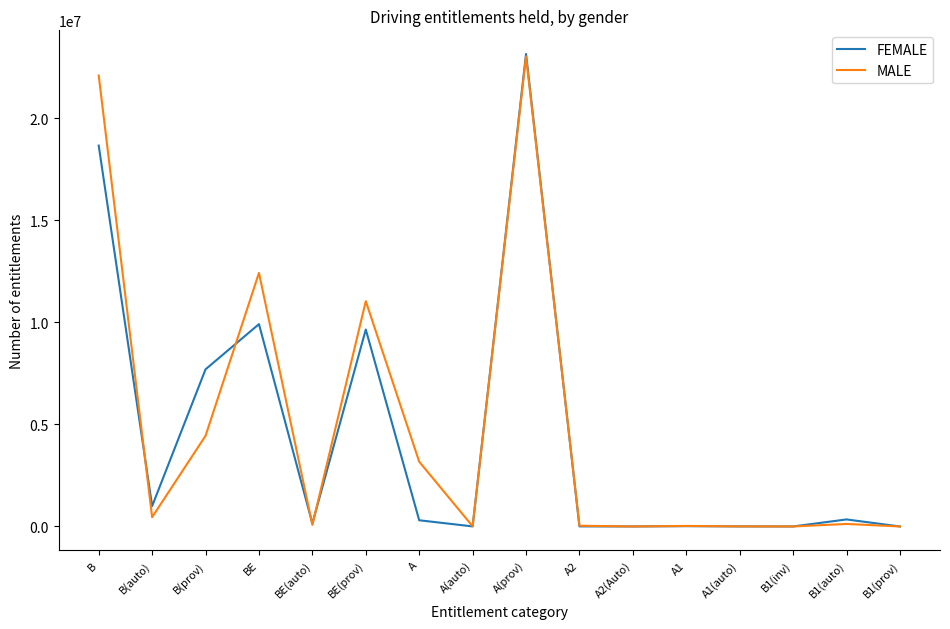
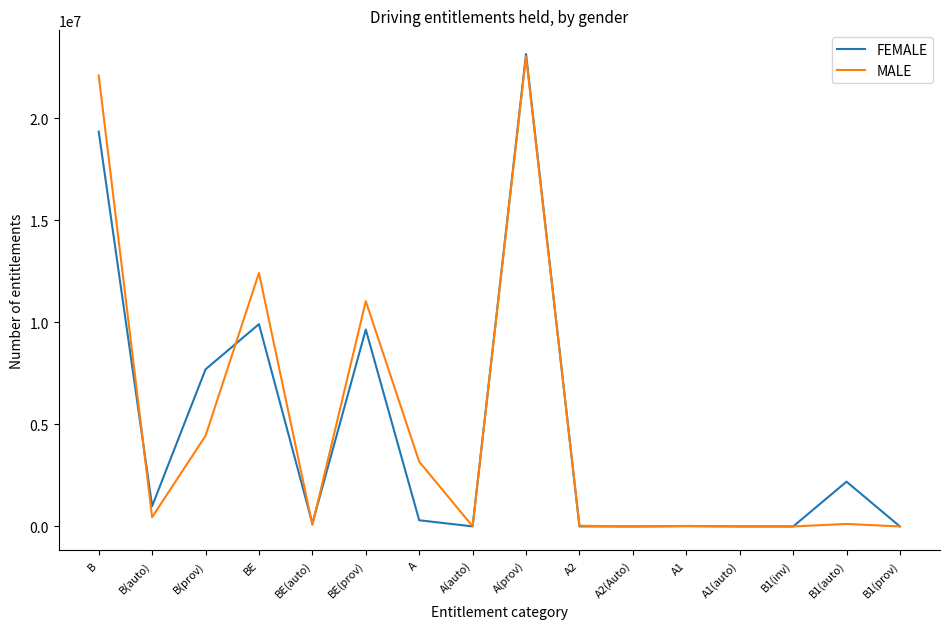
  {
    "FEMALE": {
-     "B": 18700000,
+     "B": 19300000,
      "B(auto)": 1000000,
      "B(prov)": 7700000,
      "BE": 9900000,
      "BE(prov)": 9600000,
      "A": 300000,
-     "B1(auto)": 300000
+     "B1(auto)": 2200000
    },
    "MALE": {
      "B": 22100000,
      "B(auto)": 500000,
      "B(prov)": 4400000,
      "BE": 12400000,
      "BE(prov)": 11000000,
      "A": 3200000,
      "B1(auto)": 100000
    }
  }
